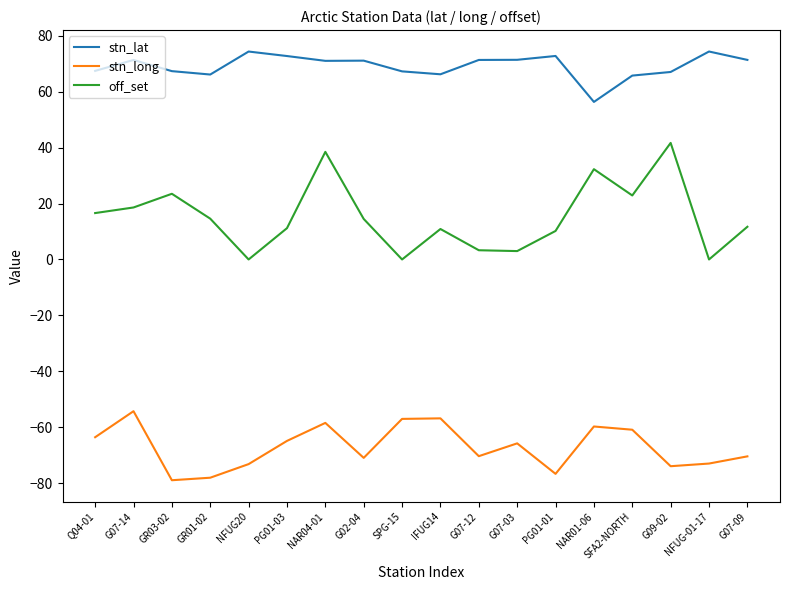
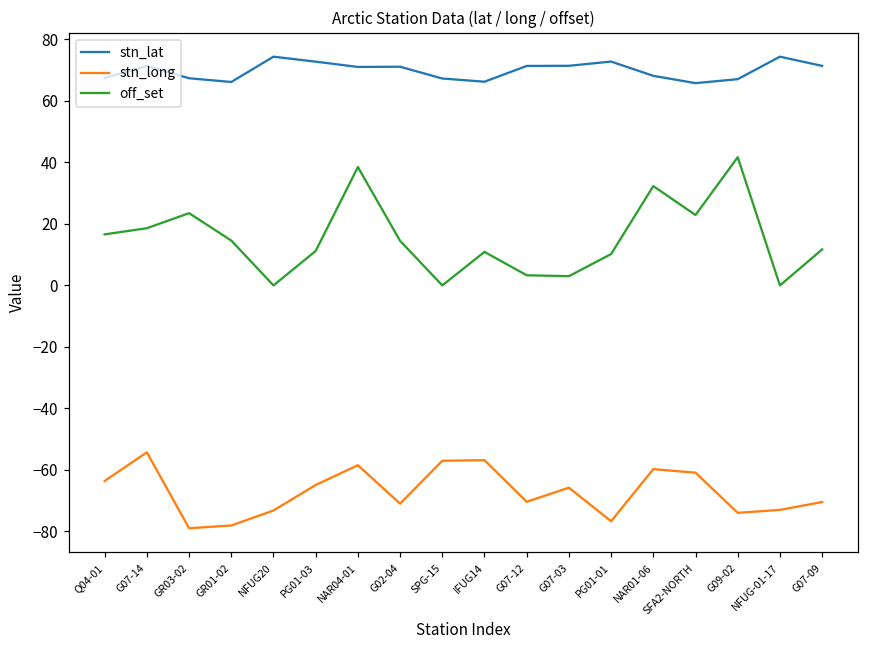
  {
    "stn_lat": {
      "GR03-02": 67,
      "GR01-02": 66,
      "NFUG20": 74,
      "PG01-03": 73,
      "NAR04-01": 71,
      "G02-04": 71,
      "SPG-15": 67,
      "IFUG14": 66,
      "G07-12": 71,
      "G07-03": 71,
      "PG01-01": 73,
-     "NAR01-06": 56,
+     "NAR01-06": 68,
      "SFA2-NORTH": 66,
      "G09-02": 67,
      "NFUG-01-17": 74,
      "G07-09": 71
    },
    "stn_long": {
      "Q04-01": -64,
      "G07-14": -54,
      "GR03-02": -79,
      "GR01-02": -78,
      "NFUG20": -73,
      "PG01-03": -65,
      "NAR04-01": -58,
      "G02-04": -71,
      "SPG-15": -57,
      "IFUG14": -57,
      "G07-12": -70,
      "G07-03": -66,
      "PG01-01": -77,
      "NAR01-06": -60,
      "SFA2-NORTH": -61,
      "G09-02": -74,
      "NFUG-01-17": -73,
      "G07-09": -70
    },
    "off_set": {
      "Q04-01": 17,
      "G07-14": 19,
      "GR03-02": 24,
      "GR01-02": 15,
      "NFUG20": 0,
      "PG01-03": 11,
      "NAR04-01": 39,
      "G02-04": 15,
      "SPG-15": 0,
      "IFUG14": 11,
      "G07-12": 3,
      "G07-03": 3,
      "PG01-01": 10,
      "NAR01-06": 32,
      "SFA2-NORTH": 23,
      "G09-02": 42,
      "NFUG-01-17": 0,
      "G07-09": 12
    }
  }
